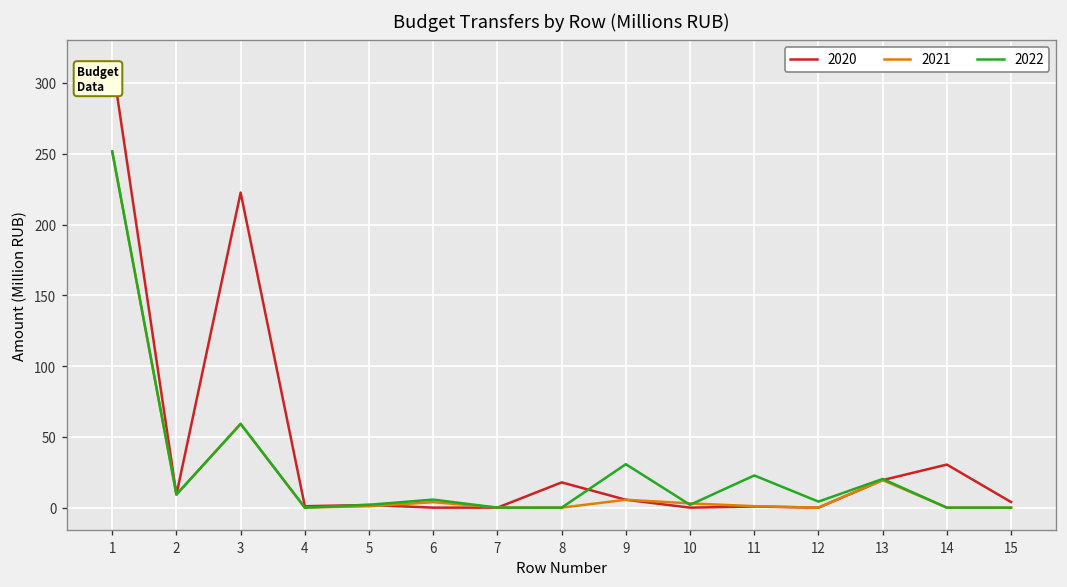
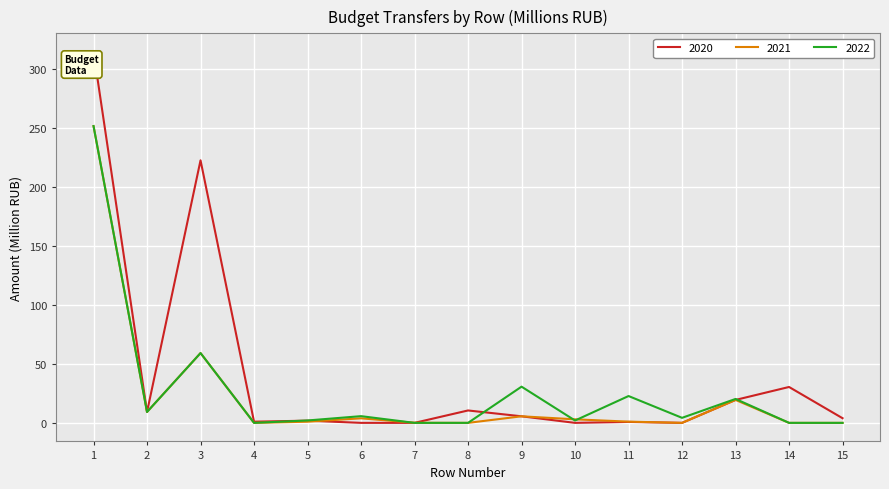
  {
    "2020": {
      "3": 223,
      "6": 0,
-     "8": 18,
+     "8": 11,
      "14": 30,
      "15": 4
    },
    "2022": {
      "9": 31,
      "11": 23,
      "12": 4
    }
  }
